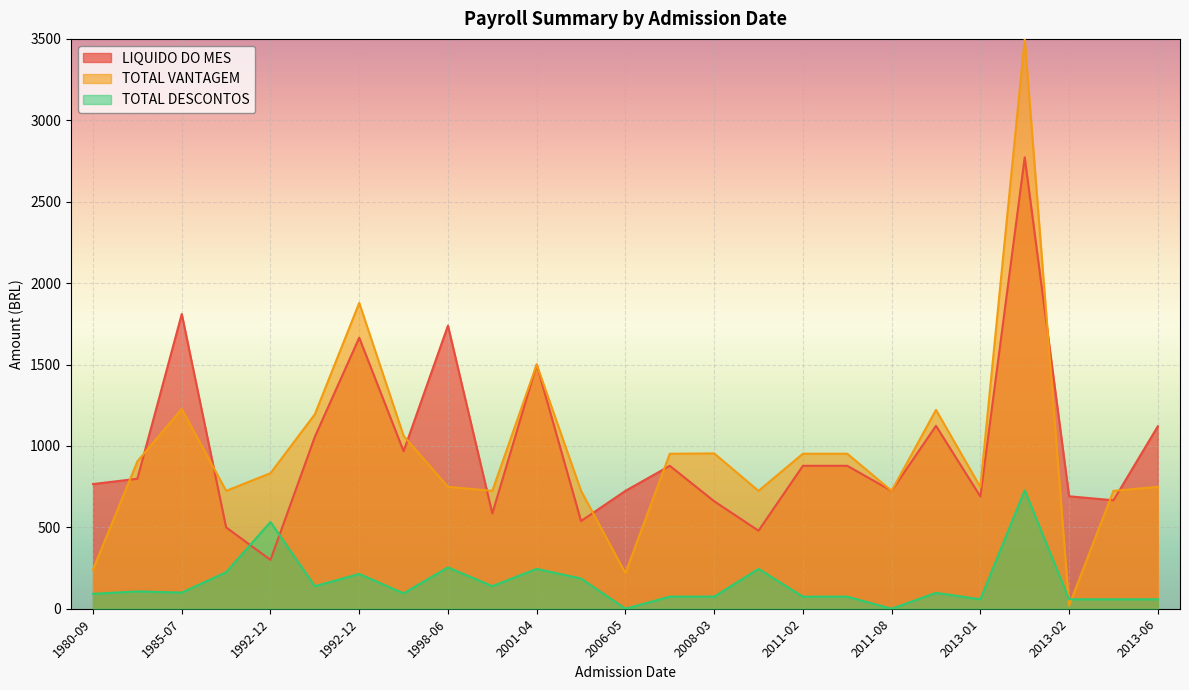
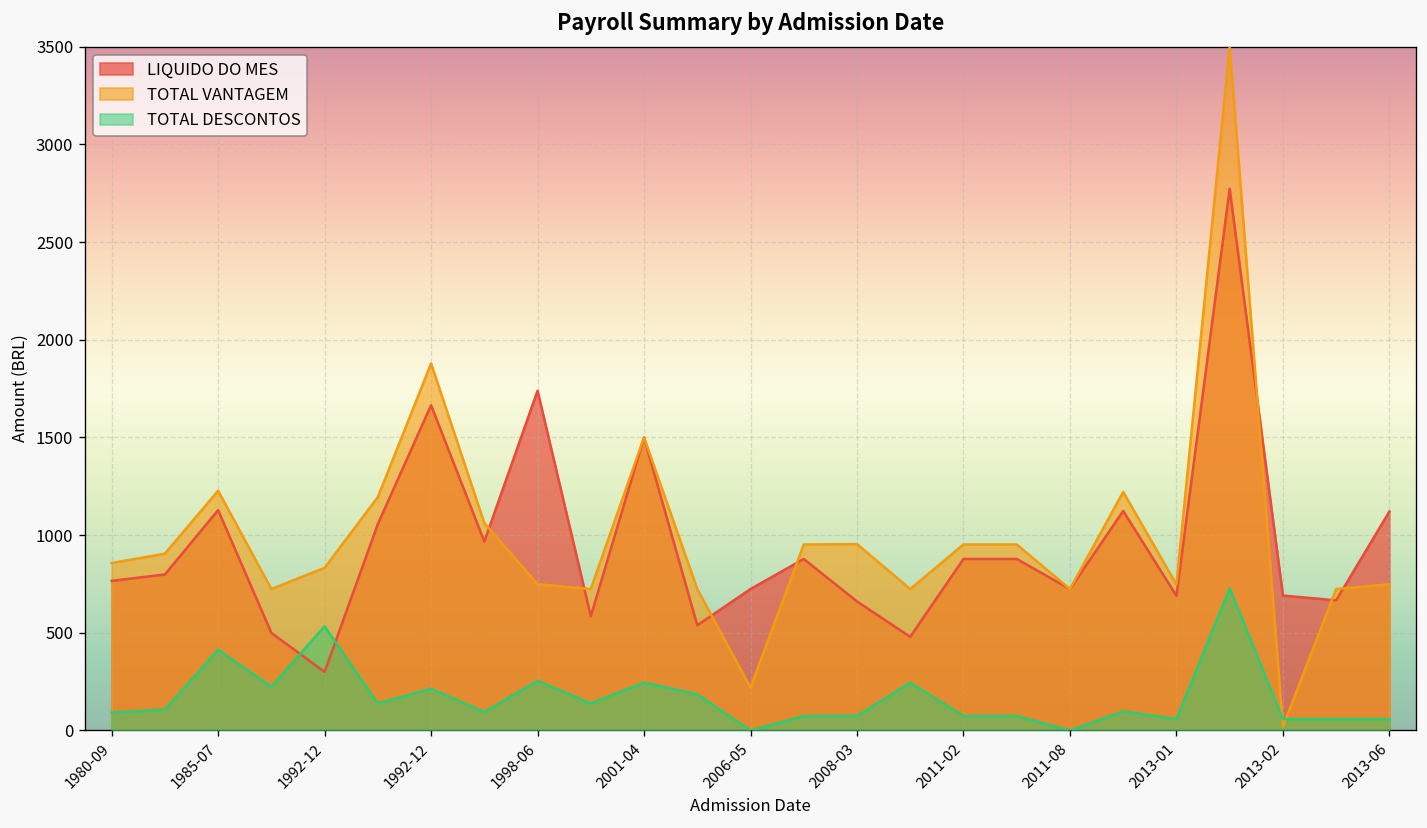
  {
    "LIQUIDO DO MES": {
      "1980-09": 770,
-     "1985-07": 1810,
+     "1985-07": 1130,
      "1998-06": 1740,
      "2006-05": 720,
      "2008-03": 660,
      "2011-02": 880,
      "2013-01": 690,
      "2013-02": 690,
      "2013-06": 1120
    },
    "TOTAL VANTAGEM": {
-     "1980-09": 240,
+     "1980-09": 860,
      "1985-07": 1230,
      "1998-06": 750,
      "2006-05": 220,
      "2008-03": 950,
      "2011-02": 950,
      "2013-01": 750,
      "2013-02": 20,
      "2013-06": 750
    },
    "TOTAL DESCONTOS": {
      "1980-09": 90,
-     "1985-07": 100,
+     "1985-07": 410,
      "1998-06": 250,
      "2001-04": 240,
      "2006-05": 0,
      "2008-03": 70,
      "2011-02": 70,
      "2011-08": 0,
      "2013-01": 60,
      "2013-02": 60,
      "2013-06": 60
    }
  }
